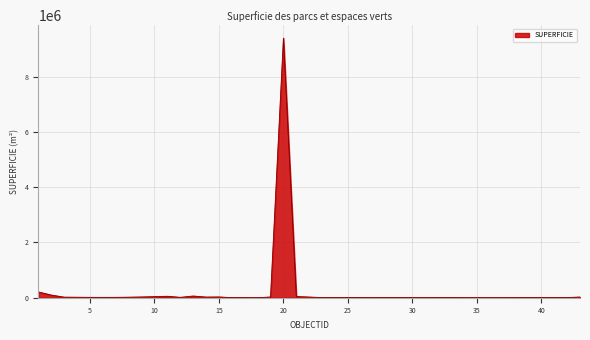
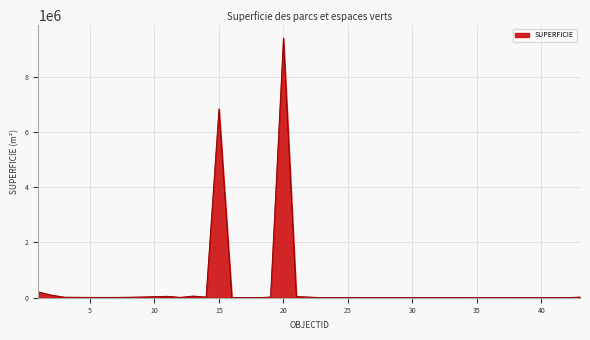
  {
    "5": 0,
-   "15": 0,
+   "15": 6800000,
    "20": 9400000,
    "25": 0,
    "35": 0,
    "40": 0
  }
